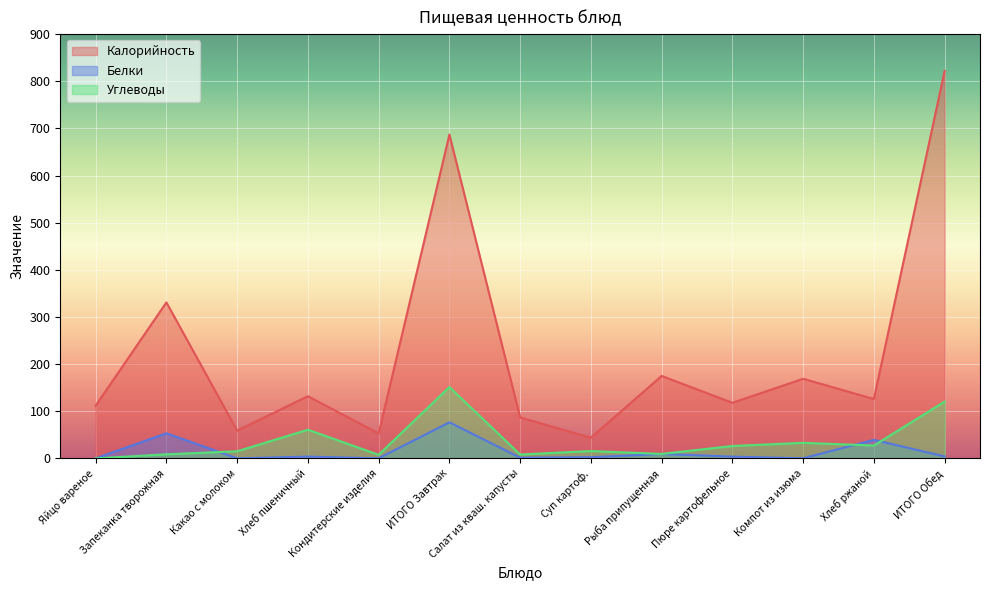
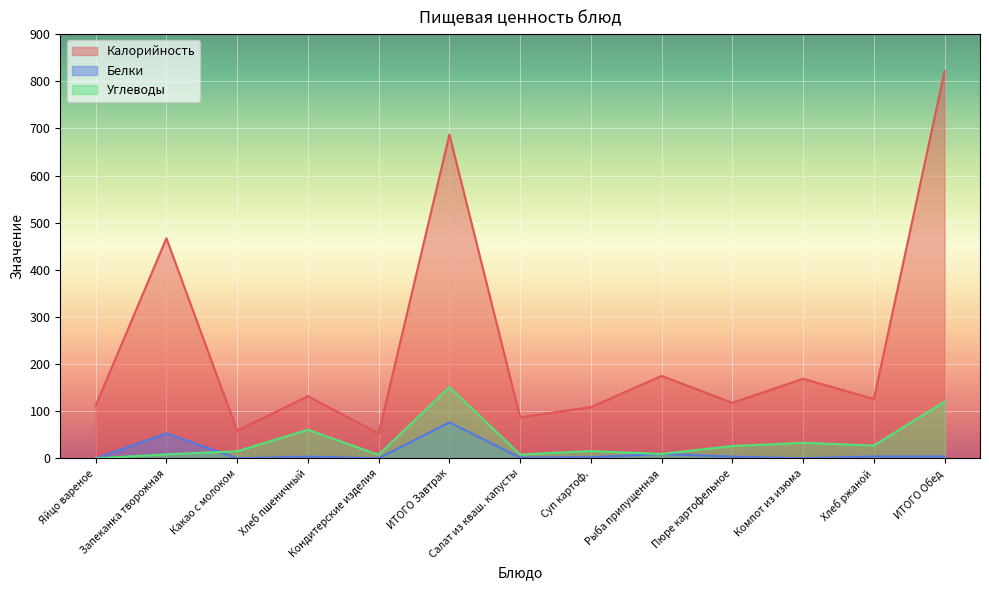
  {
    "Калорийность": {
      "Яйцо вареное": 110,
-     "Запеканка творожная": 330,
+     "Запеканка творожная": 470,
      "Какао с молоком": 60,
      "Хлеб пшеничный": 130,
      "Кондитерские изделия": 50,
      "ИТОГО Завтрак": 690,
      "Салат из кваш. капусты": 90,
-     "Суп картоф.": 40,
+     "Суп картоф.": 110,
      "Рыба припущенная": 180,
      "Пюре картофельное": 120,
      "Компот из изюма": 170,
      "Хлеб ржаной": 130,
      "ИТОГО Обед": 820
    },
    "Белки": {
      "Запеканка творожная": 50,
      "Какао с молоком": 0,
      "Хлеб пшеничный": 0,
      "Кондитерские изделия": 0,
      "ИТОГО Завтрак": 80,
      "Салат из кваш. капусты": 0,
      "Суп картоф.": 0,
      "Пюре картофельное": 0,
      "Компот из изюма": 0,
-     "Хлеб ржаной": 40,
+     "Хлеб ржаной": 0,
      "ИТОГО Обед": 0
    },
    "Углеводы": {
      "Запеканка творожная": 10,
      "Какао с молоком": 20,
      "Хлеб пшеничный": 60,
      "Кондитерские изделия": 10,
      "ИТОГО Завтрак": 150,
      "Салат из кваш. капусты": 10,
      "Суп картоф.": 20,
      "Пюре картофельное": 30,
      "Компот из изюма": 30,
      "Хлеб ржаной": 30,
      "ИТОГО Обед": 120
    }
  }
